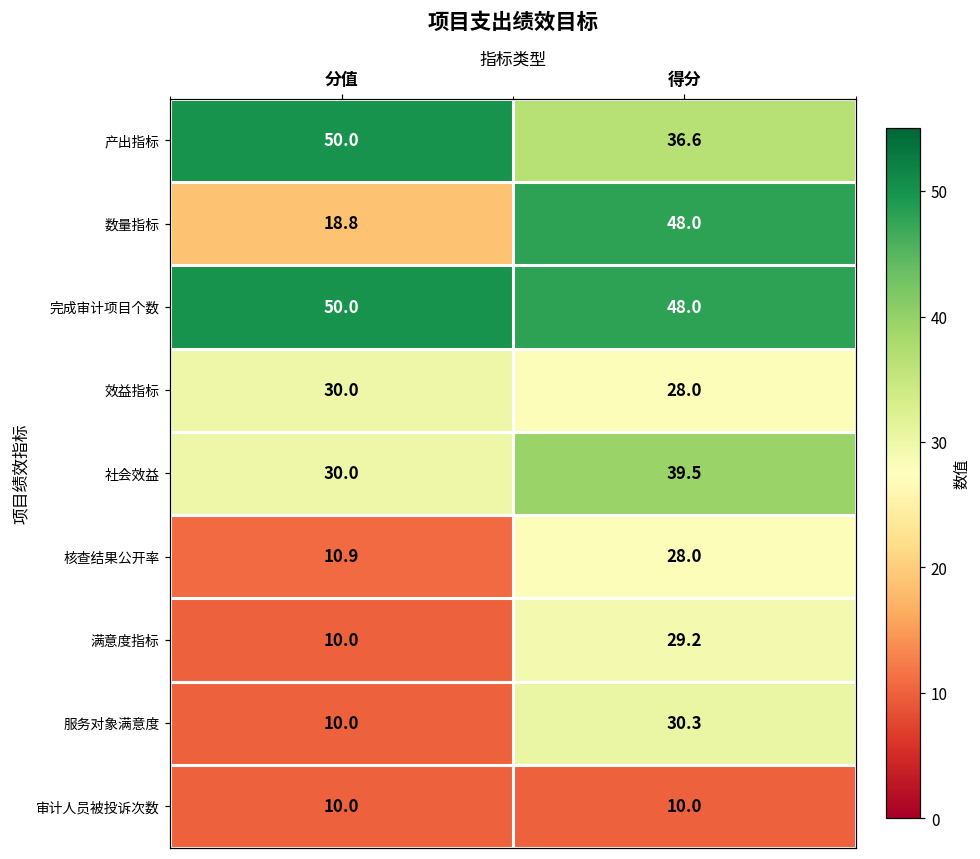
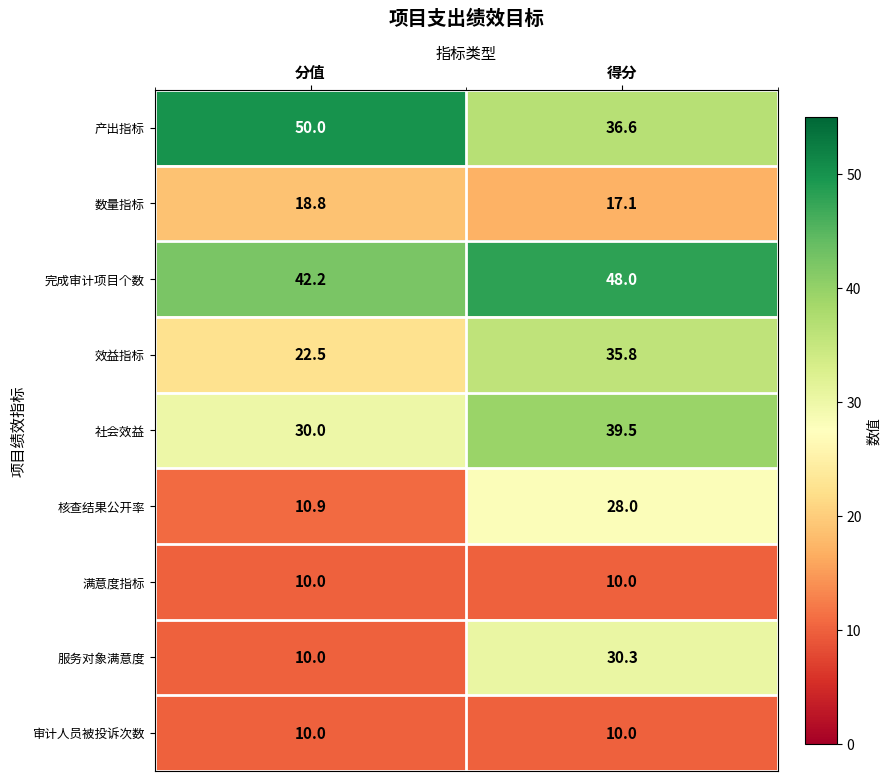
  {
    "产出指标": {
      "分值": 50.0,
      "得分": 36.6
    },
    "数量指标": {
      "分值": 18.8,
-     "得分": 48.0
+     "得分": 17.1
    },
    "完成审计项目个数": {
-     "分值": 50.0,
+     "分值": 42.2,
      "得分": 48.0
    },
    "效益指标": {
-     "分值": 30.0,
-     "得分": 28.0
+     "分值": 22.5,
+     "得分": 35.8
    },
    "社会效益": {
      "分值": 30.0,
      "得分": 39.5
    },
    "核查结果公开率": {
      "分值": 10.9,
      "得分": 28.0
    },
    "满意度指标": {
      "分值": 10.0,
-     "得分": 29.2
+     "得分": 10.0
    },
    "服务对象满意度": {
      "分值": 10.0,
      "得分": 30.3
    },
    "审计人员被投诉次数": {
      "分值": 10.0,
      "得分": 10.0
    }
  }
